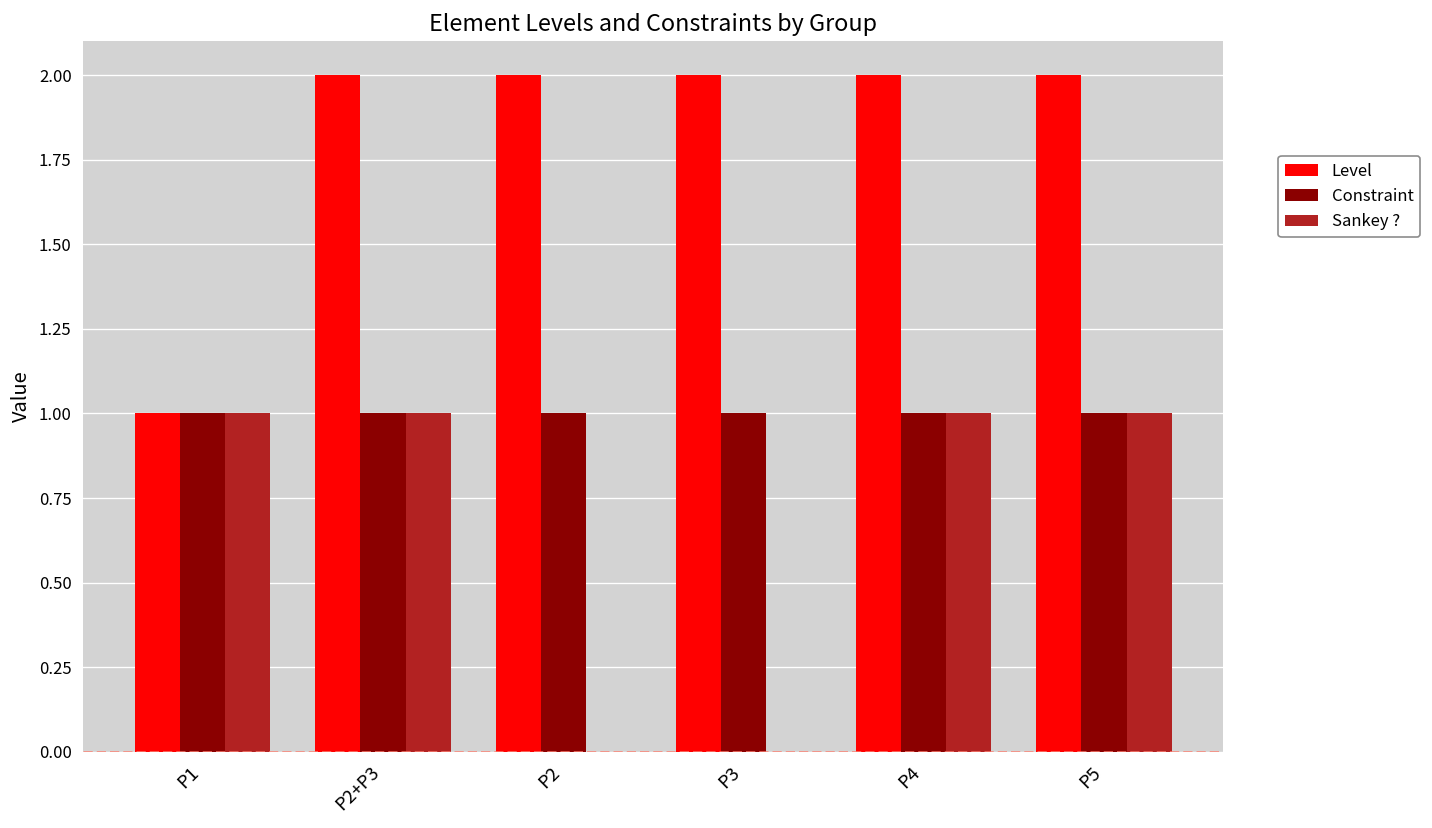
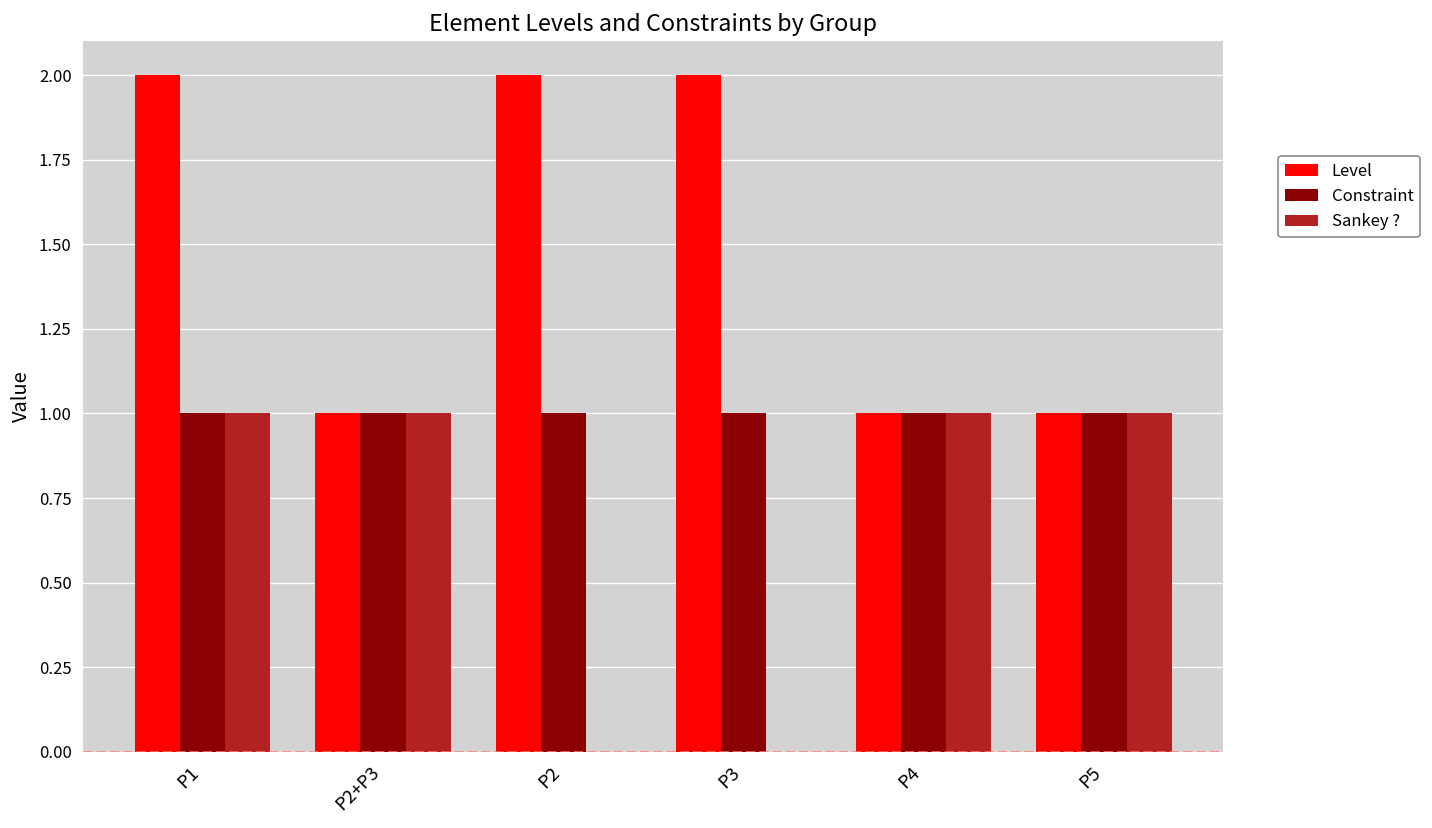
  {
    "Level": {
-     "P1": 1,
-     "P2+P3": 2,
+     "P1": 2,
+     "P2+P3": 1,
      "P2": 2,
      "P3": 2,
-     "P4": 2,
-     "P5": 2
+     "P4": 1,
+     "P5": 1
    },
    "Constraint": {
      "P1": 1,
      "P2+P3": 1,
      "P2": 1,
      "P3": 1,
      "P4": 1,
      "P5": 1
    },
    "Sankey ?": {
      "P1": 1,
      "P2+P3": 1,
      "P2": 0,
      "P3": 0,
      "P4": 1,
      "P5": 1
    }
  }
